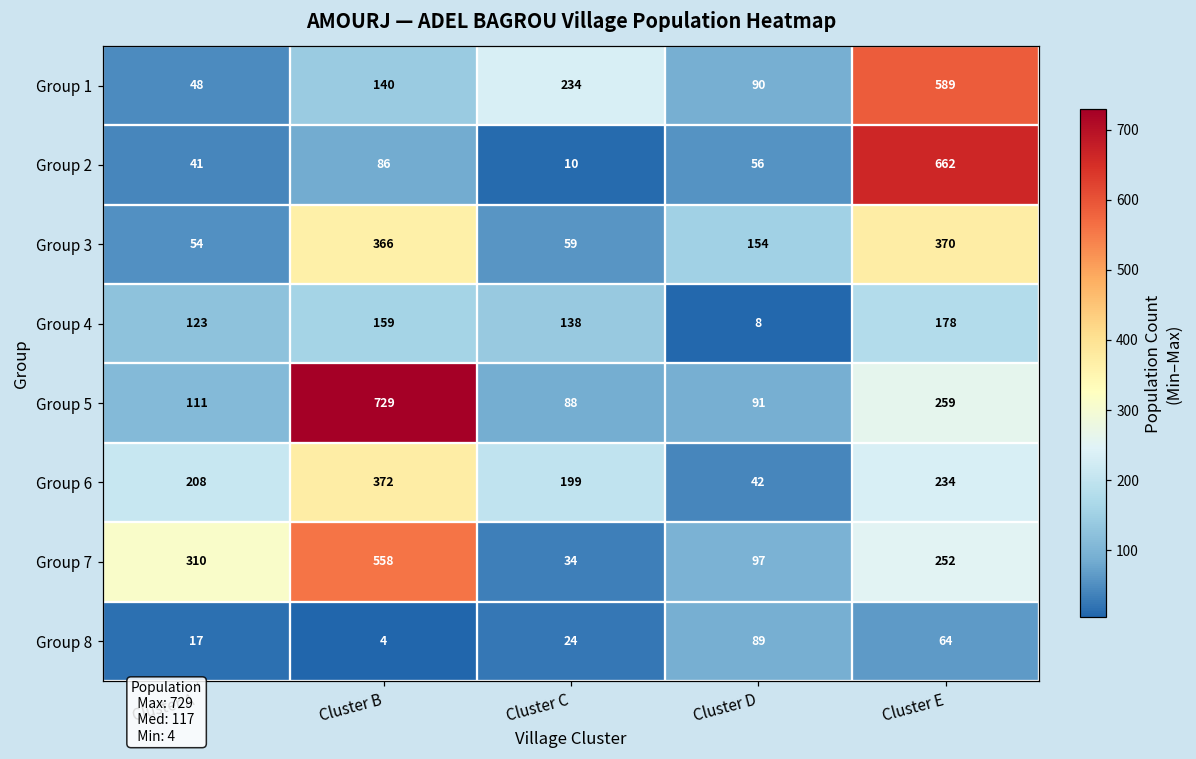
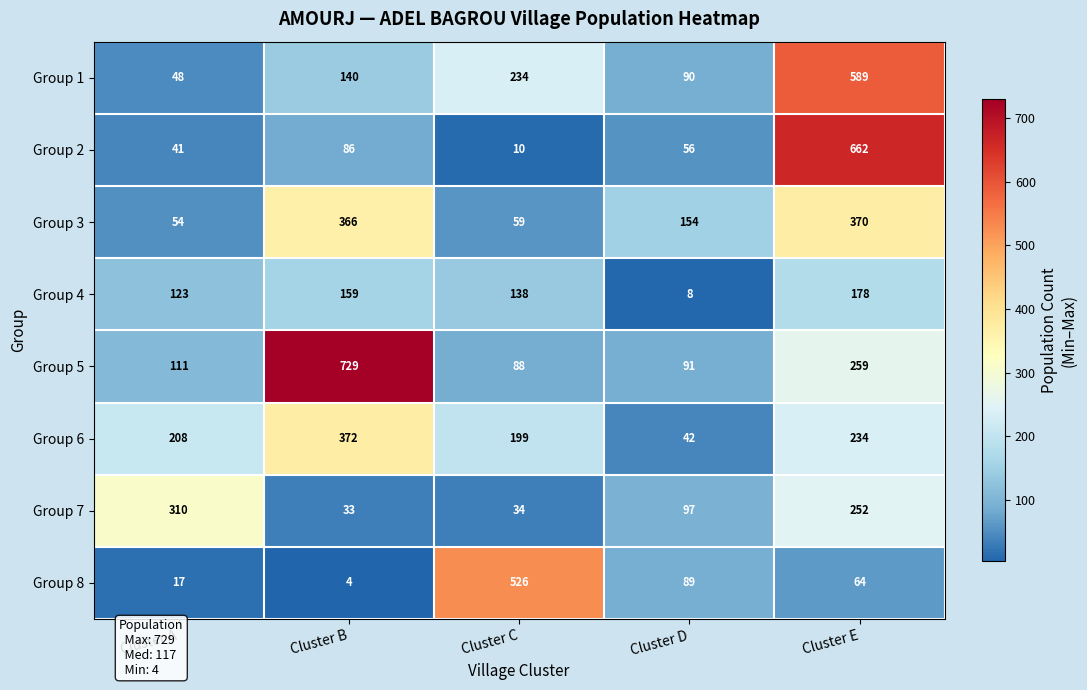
  {
    "Group 1": {
      "Cluster A": 48,
      "Cluster B": 140,
      "Cluster C": 234,
      "Cluster D": 90,
      "Cluster E": 589
    },
    "Group 2": {
      "Cluster A": 41,
      "Cluster B": 86,
      "Cluster C": 10,
      "Cluster D": 56,
      "Cluster E": 662
    },
    "Group 3": {
      "Cluster A": 54,
      "Cluster B": 366,
      "Cluster C": 59,
      "Cluster D": 154,
      "Cluster E": 370
    },
    "Group 4": {
      "Cluster A": 123,
      "Cluster B": 159,
      "Cluster C": 138,
      "Cluster D": 8,
      "Cluster E": 178
    },
    "Group 5": {
      "Cluster A": 111,
      "Cluster B": 729,
      "Cluster C": 88,
      "Cluster D": 91,
      "Cluster E": 259
    },
    "Group 6": {
      "Cluster A": 208,
      "Cluster B": 372,
      "Cluster C": 199,
      "Cluster D": 42,
      "Cluster E": 234
    },
    "Group 7": {
      "Cluster A": 310,
-     "Cluster B": 558,
+     "Cluster B": 33,
      "Cluster C": 34,
      "Cluster D": 97,
      "Cluster E": 252
    },
    "Group 8": {
      "Cluster A": 17,
      "Cluster B": 4,
-     "Cluster C": 24,
+     "Cluster C": 526,
      "Cluster D": 89,
      "Cluster E": 64
    }
  }
